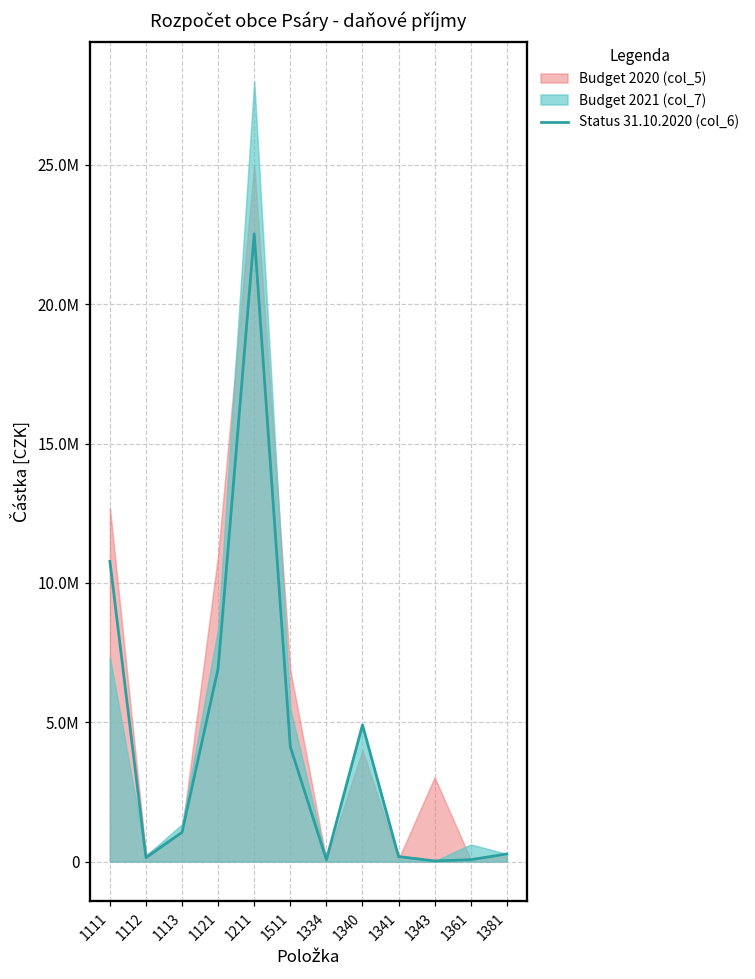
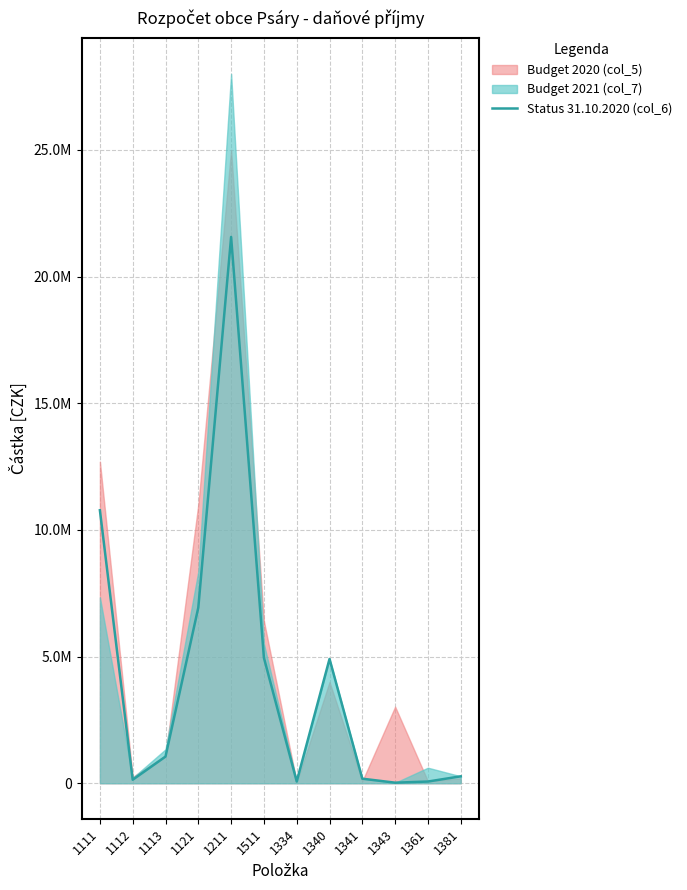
  {
    "Status 31.10.2020 (col_6)": {
      "1111": 10800000,
      "1121": 6900000,
-     "1211": 22500000,
-     "1511": 4100000
+     "1211": 21600000,
+     "1511": 5000000
    },
    "Budget 2020 (col_5)": {
      "1111": 12700000,
      "1121": 11000000,
      "1211": 25000000,
-     "1511": 6900000,
+     "1511": 6400000,
      "1340": 4000000,
      "1343": 3000000
    },
    "Budget 2021 (col_7)": {
      "1111": 7300000,
      "1113": 1300000,
      "1121": 8400000,
      "1211": 28000000,
      "1511": 5500000,
      "1361": 600000
    }
  }
